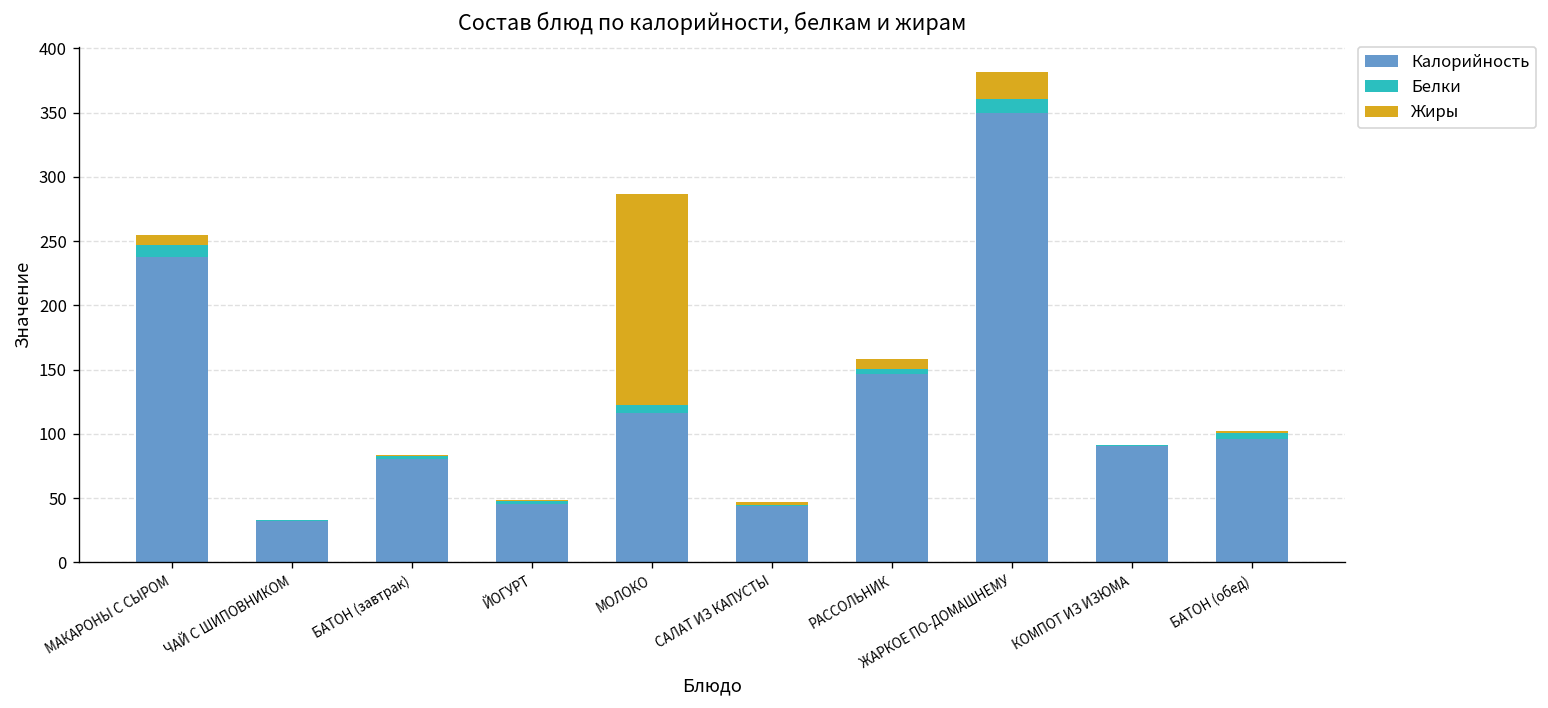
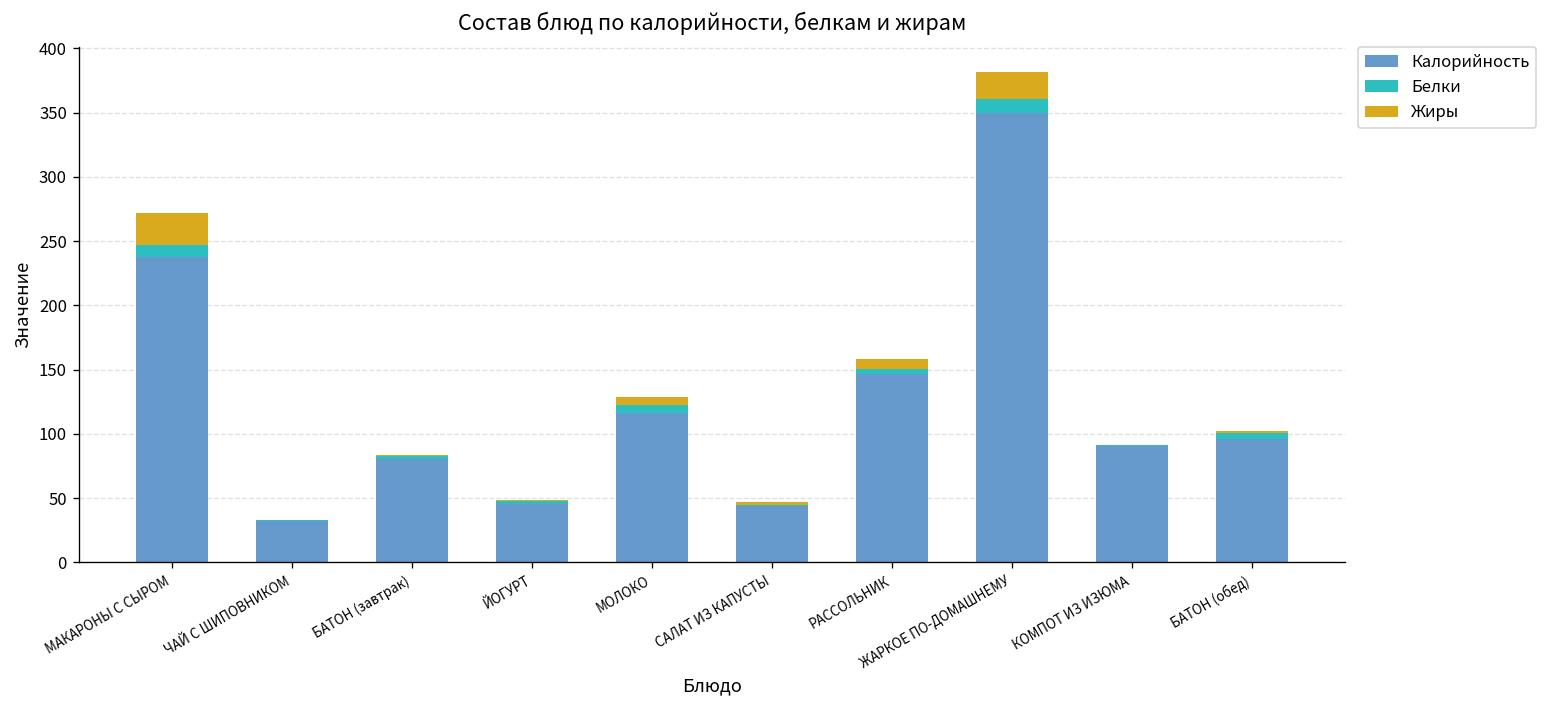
  {
    "Калорийность": {
      "МАКАРОНЫ С СЫРОМ": 238,
      "ЧАЙ С ШИПОВНИКОМ": 33,
      "БАТОН (завтрак)": 80,
      "ЙОГУРТ": 46,
      "МОЛОКО": 116,
      "САЛАТ ИЗ КАПУСТЫ": 44,
      "РАССОЛЬНИК": 147,
      "ЖАРКОЕ ПО-ДОМАШНЕМУ": 349,
      "КОМПОТ ИЗ ИЗЮМА": 91,
      "БАТОН (обед)": 96
    },
    "Белки": {
      "МАКАРОНЫ С СЫРОМ": 9,
      "БАТОН (завтрак)": 2,
      "МОЛОКО": 6,
      "РАССОЛЬНИК": 4,
      "ЖАРКОЕ ПО-ДОМАШНЕМУ": 11,
      "БАТОН (обед)": 5
    },
    "Жиры": {
-     "МАКАРОНЫ С СЫРОМ": 8,
-     "МОЛОКО": 164,
+     "МАКАРОНЫ С СЫРОМ": 25,
+     "МОЛОКО": 6,
      "РАССОЛЬНИК": 8,
      "ЖАРКОЕ ПО-ДОМАШНЕМУ": 22
    }
  }
